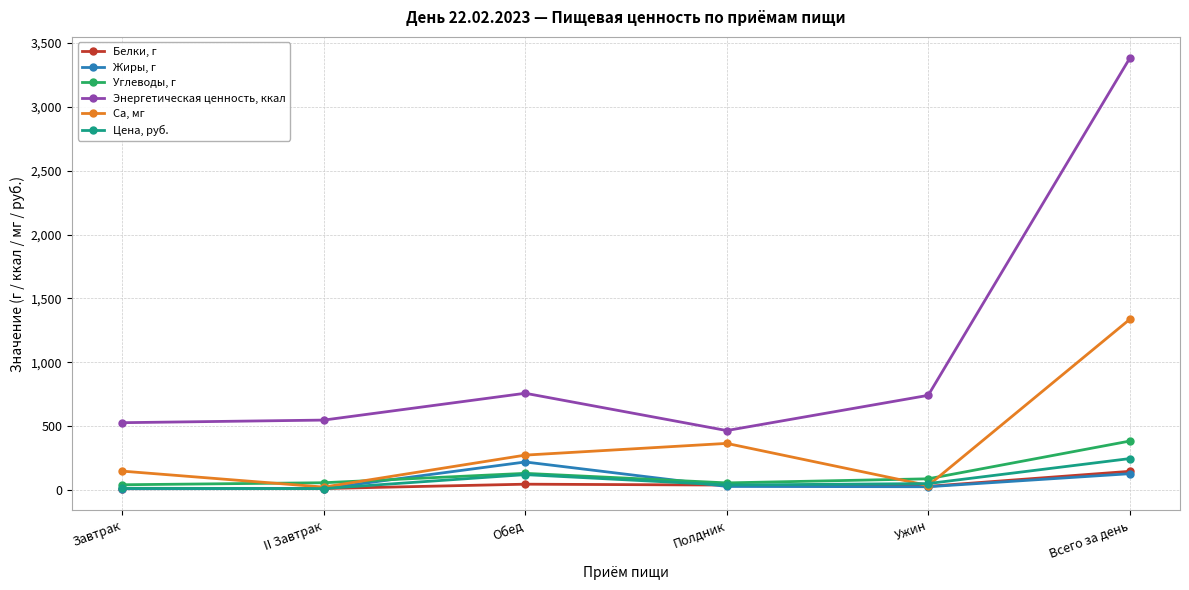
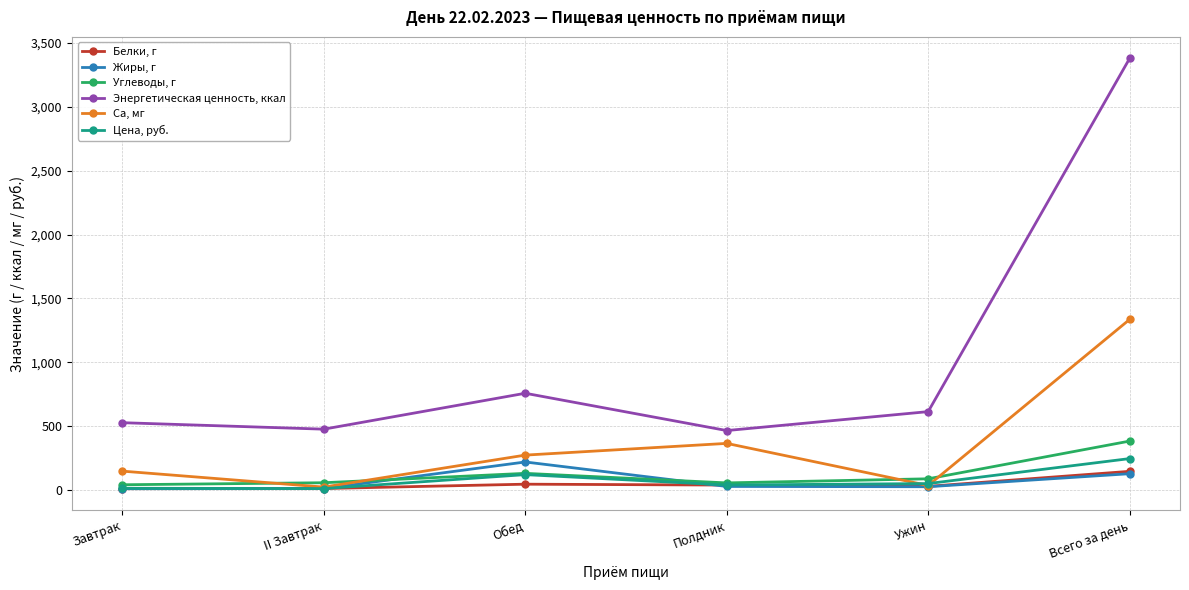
  {
    "Белки, г": {
      "Обед": "50"
    },
    "Жиры, г": {
      "Обед": "220"
    },
    "Энергетическая ценность, ккал": {
      "Завтрак": "530",
-     "II Завтрак": "550",
+     "II Завтрак": "480",
      "Обед": "760",
      "Полдник": "470",
-     "Ужин": "740",
+     "Ужин": "620",
      "Всего за день": "3,380"
    },
    "Са, мг": {
      "Завтрак": "150",
      "Обед": "280",
      "Полдник": "370",
      "Всего за день": "1,340"
    }
  }
